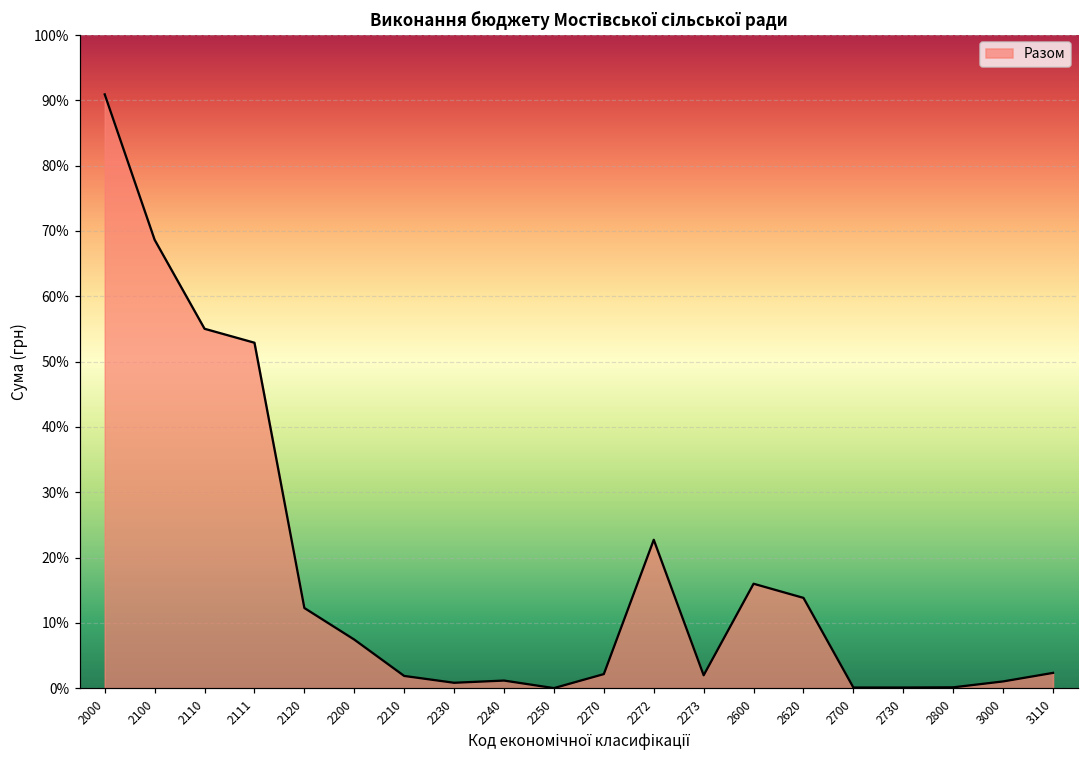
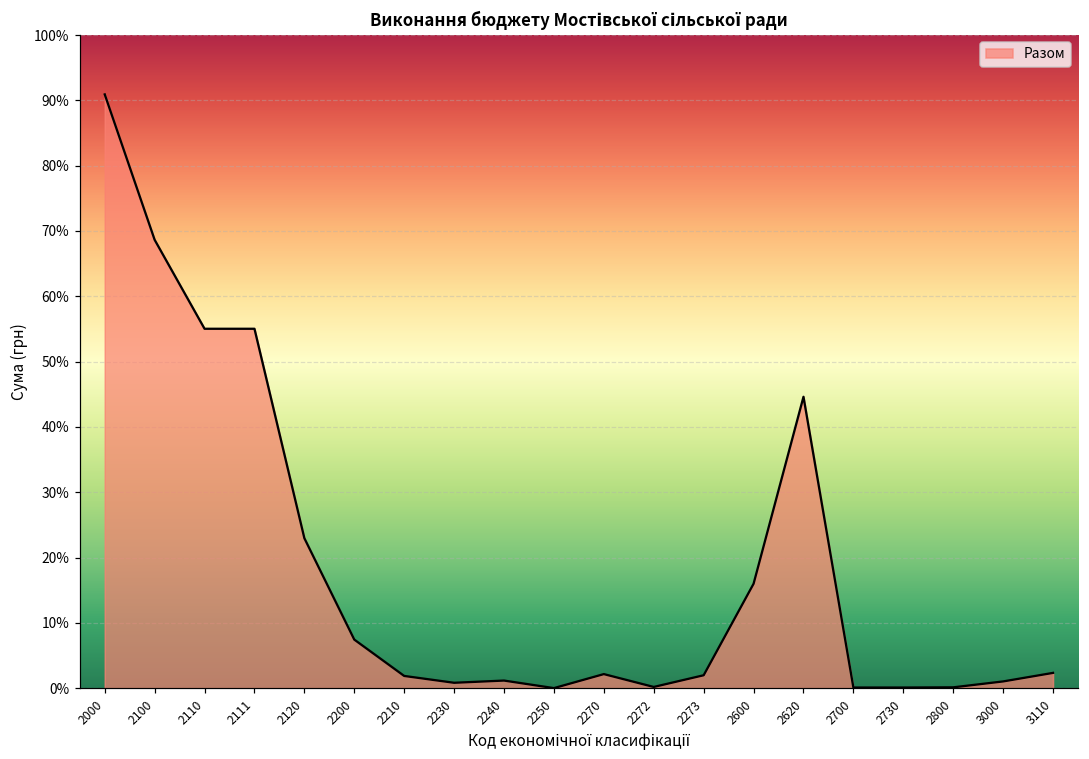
  {
    "2000": "91%",
    "2100": "69%",
    "2110": "55%",
-   "2111": "53%",
-   "2120": "12%",
+   "2111": "55%",
+   "2120": "23%",
    "2200": "7%",
    "2210": "2%",
    "2230": "1%",
    "2240": "1%",
    "2250": "0%",
    "2270": "2%",
-   "2272": "23%",
+   "2272": "0%",
    "2273": "2%",
    "2600": "16%",
-   "2620": "14%",
+   "2620": "45%",
    "2700": "0%",
    "2730": "0%",
    "2800": "0%",
    "3000": "1%",
    "3110": "2%"
  }
